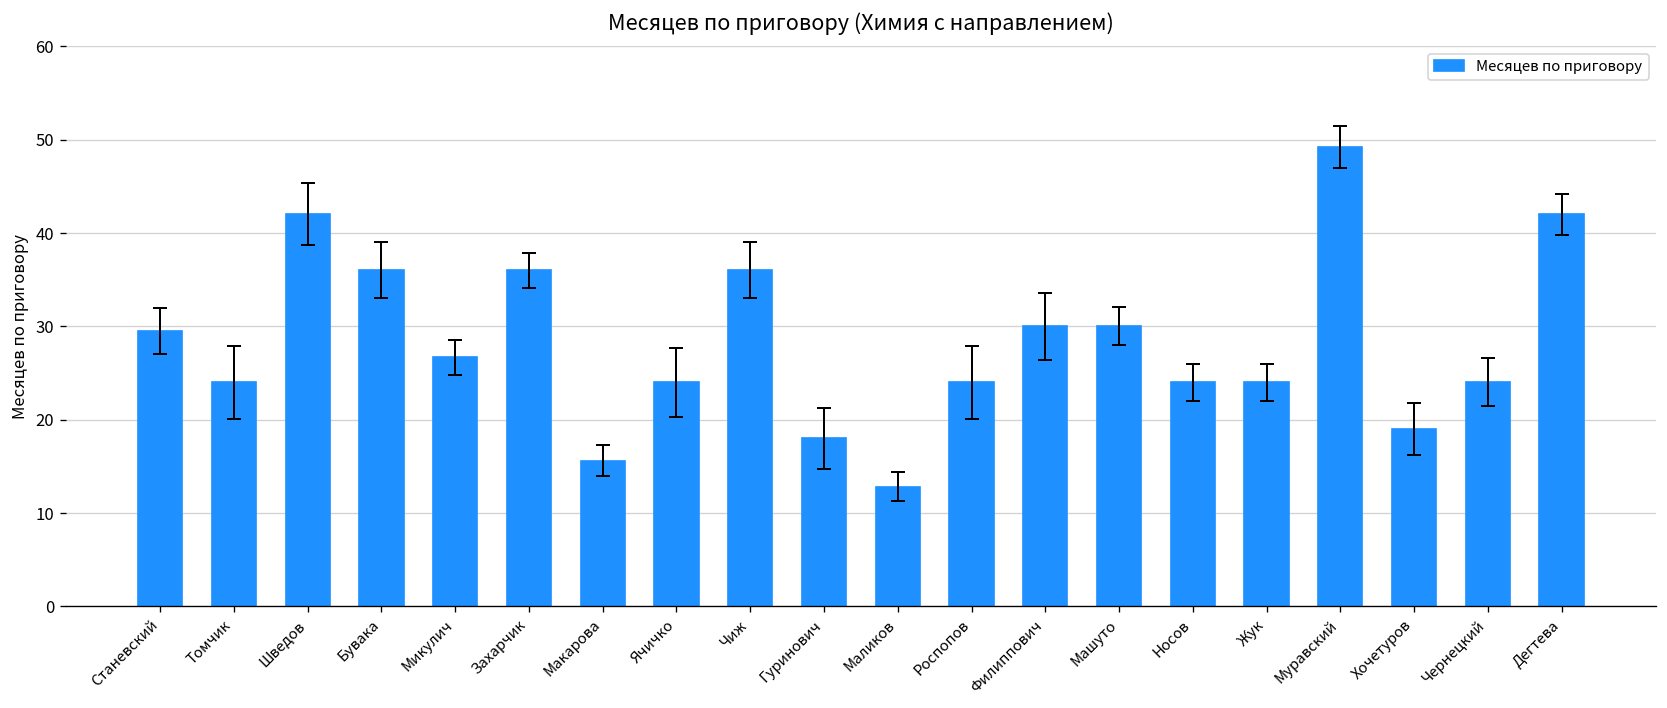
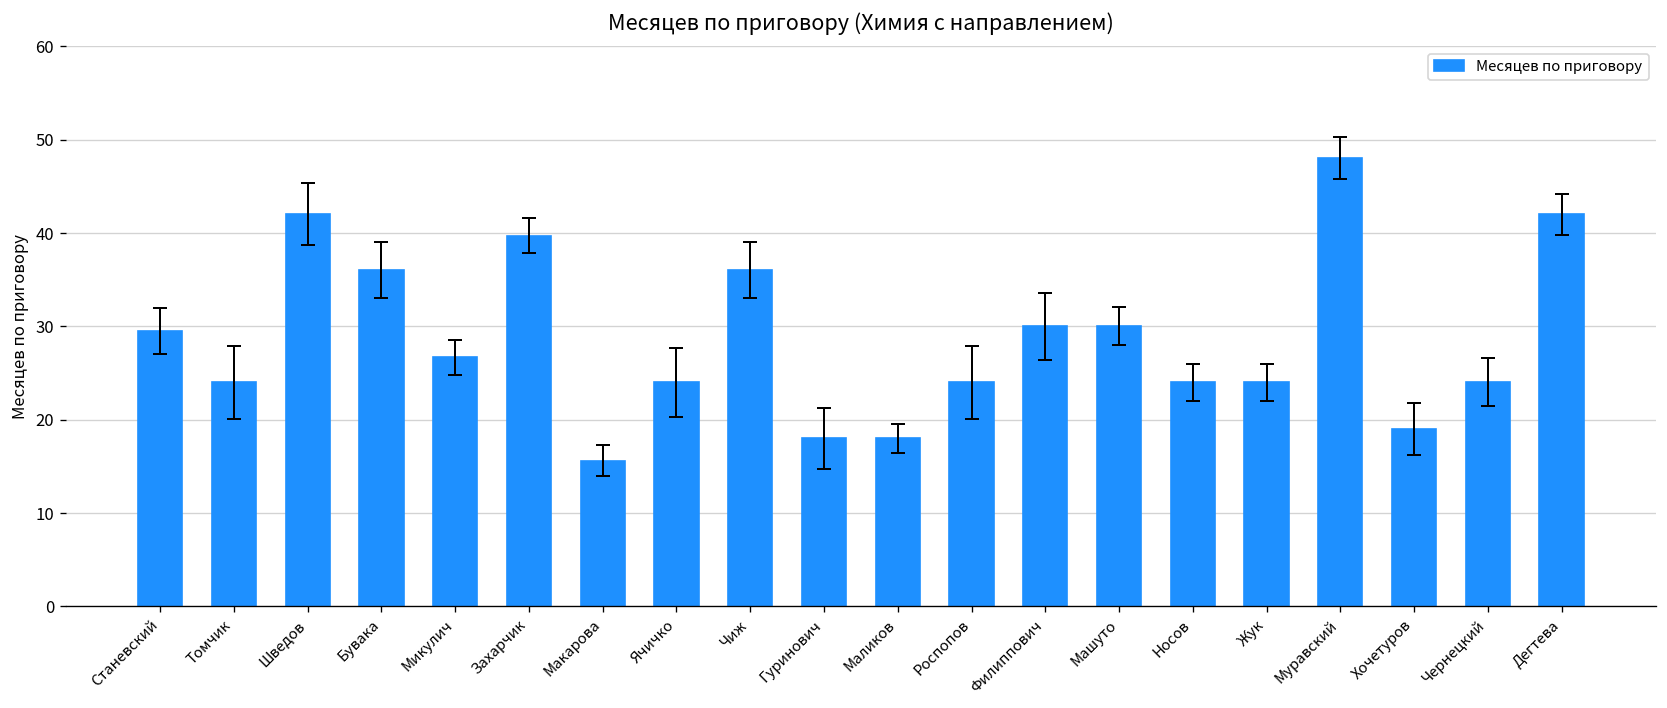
  {
    "Месяцев по приговору": {
      "Станевский": 30,
      "Томчик": 24,
      "Шведов": 42,
      "Бувака": 36,
      "Микулич": 27,
-     "Захарчик": 36,
+     "Захарчик": 40,
      "Макарова": 16,
      "Ячичко": 24,
      "Чиж": 36,
      "Гуринович": 18,
-     "Маликов": 13,
+     "Маликов": 18,
      "Роспопов": 24,
      "Филиппович": 30,
      "Машуто": 30,
      "Носов": 24,
      "Жук": 24,
-     "Муравский": 49,
+     "Муравский": 48,
      "Хочетуров": 19,
      "Чернецкий": 24,
      "Дегтева": 42
    }
  }
